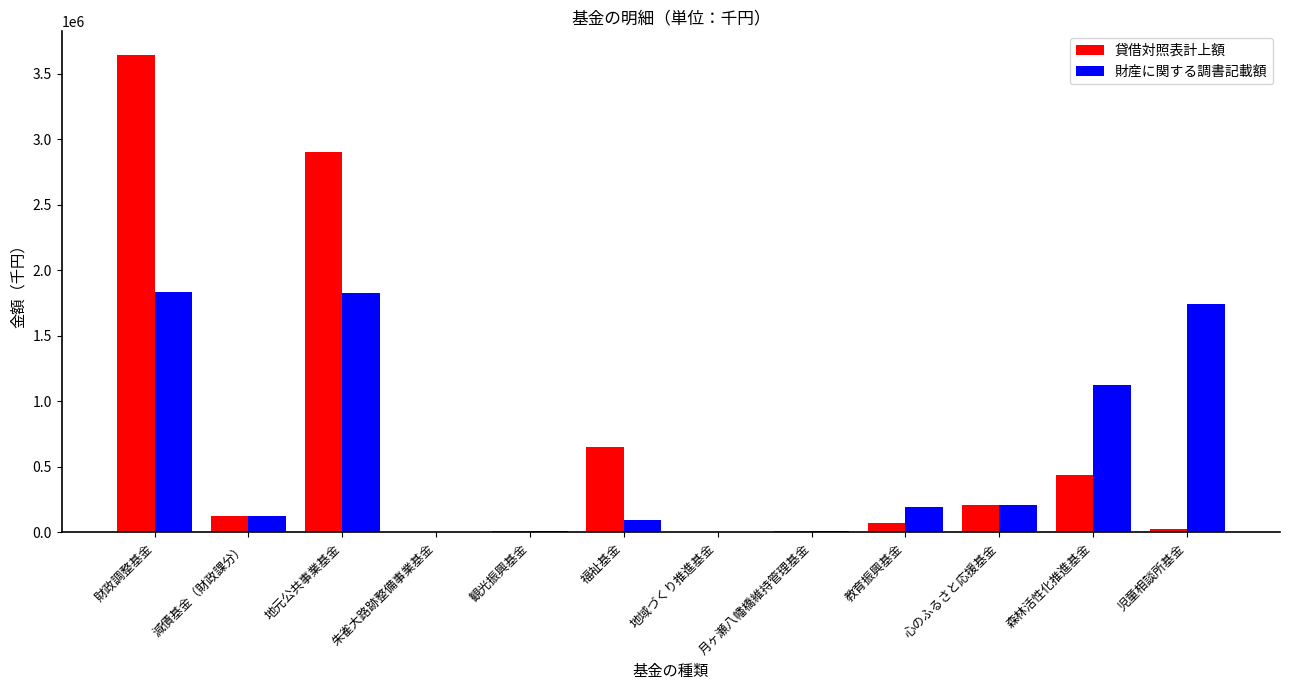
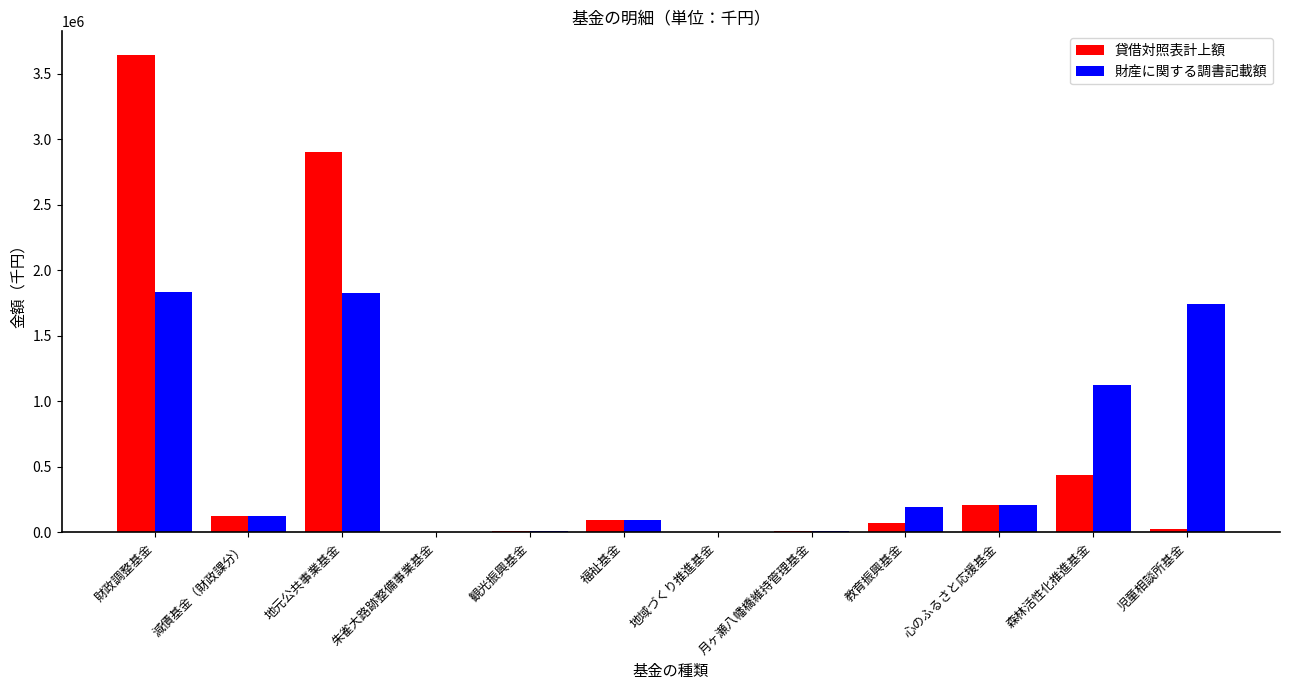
  {
    "貸借対照表計上額": {
      "財政調整基金": 3640000,
      "減債基金（財政課分）": 130000,
      "地元公共事業基金": 2900000,
-     "福祉基金": 650000,
+     "福祉基金": 100000,
      "教育振興基金": 70000,
      "心のふるさと応援基金": 210000,
      "森林活性化推進基金": 440000,
      "児童相談所基金": 30000
    },
    "財産に関する調書記載額": {
      "財政調整基金": 1830000,
      "減債基金（財政課分）": 130000,
      "地元公共事業基金": 1830000,
      "福祉基金": 100000,
      "教育振興基金": 190000,
      "心のふるさと応援基金": 210000,
      "森林活性化推進基金": 1120000,
      "児童相談所基金": 1740000
    }
  }
